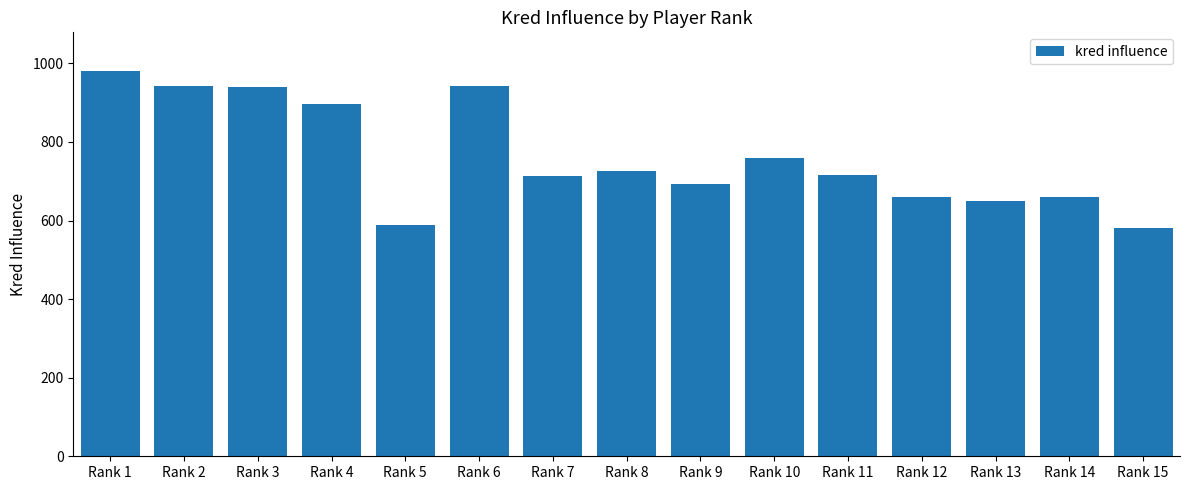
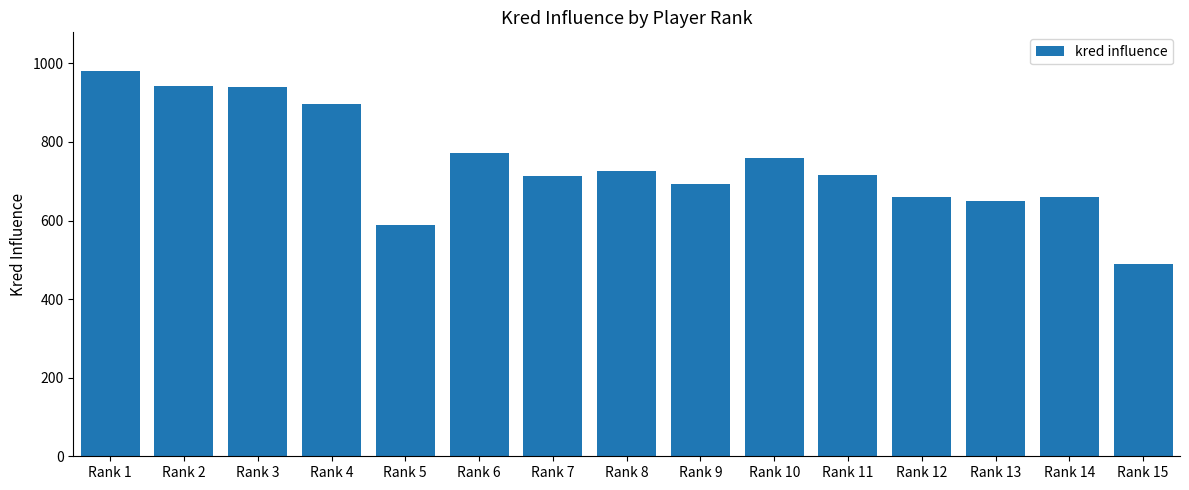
  {
    "Rank 1": 980,
    "Rank 2": 940,
    "Rank 3": 940,
    "Rank 4": 900,
    "Rank 5": 590,
-   "Rank 6": 940,
+   "Rank 6": 770,
    "Rank 7": 710,
    "Rank 8": 730,
    "Rank 9": 690,
    "Rank 10": 760,
    "Rank 11": 720,
    "Rank 12": 660,
    "Rank 13": 650,
    "Rank 14": 660,
-   "Rank 15": 580
+   "Rank 15": 490
  }
